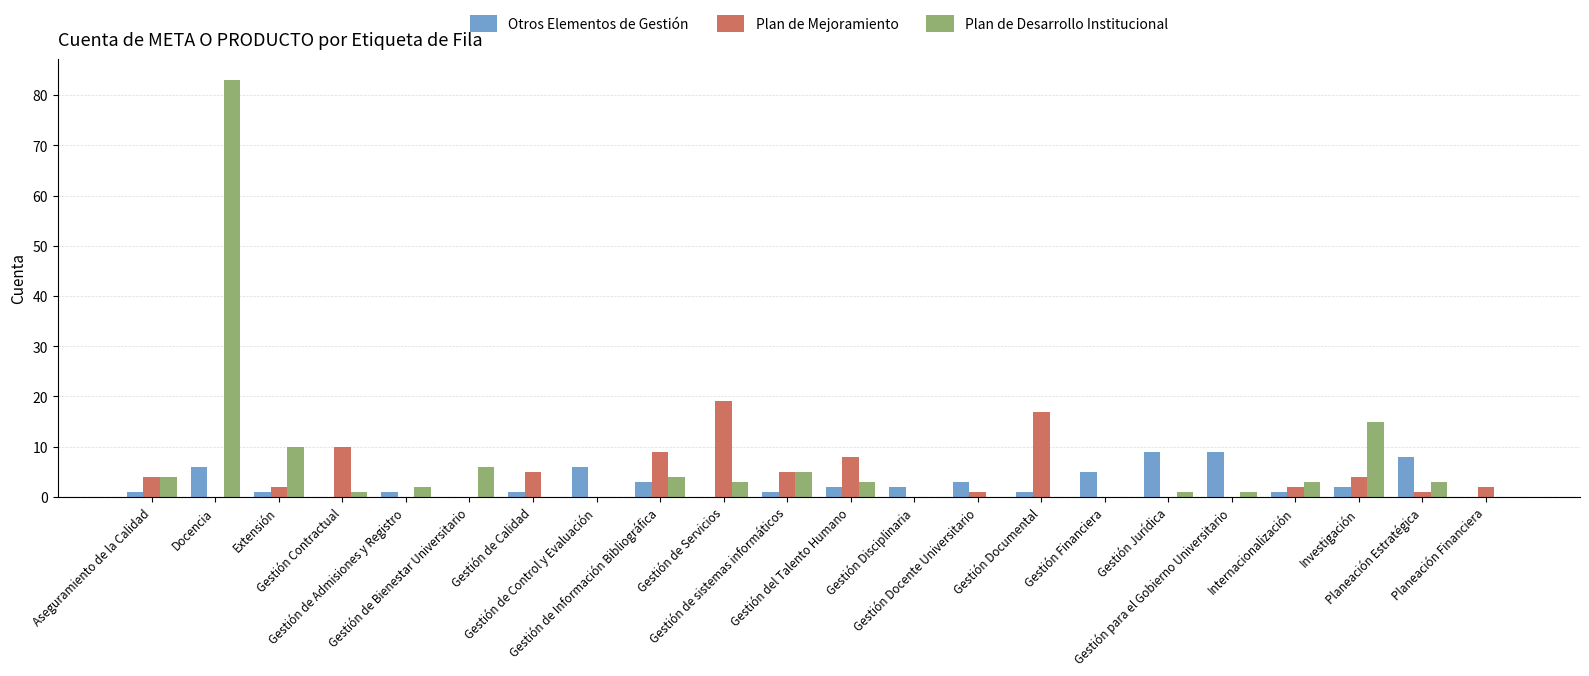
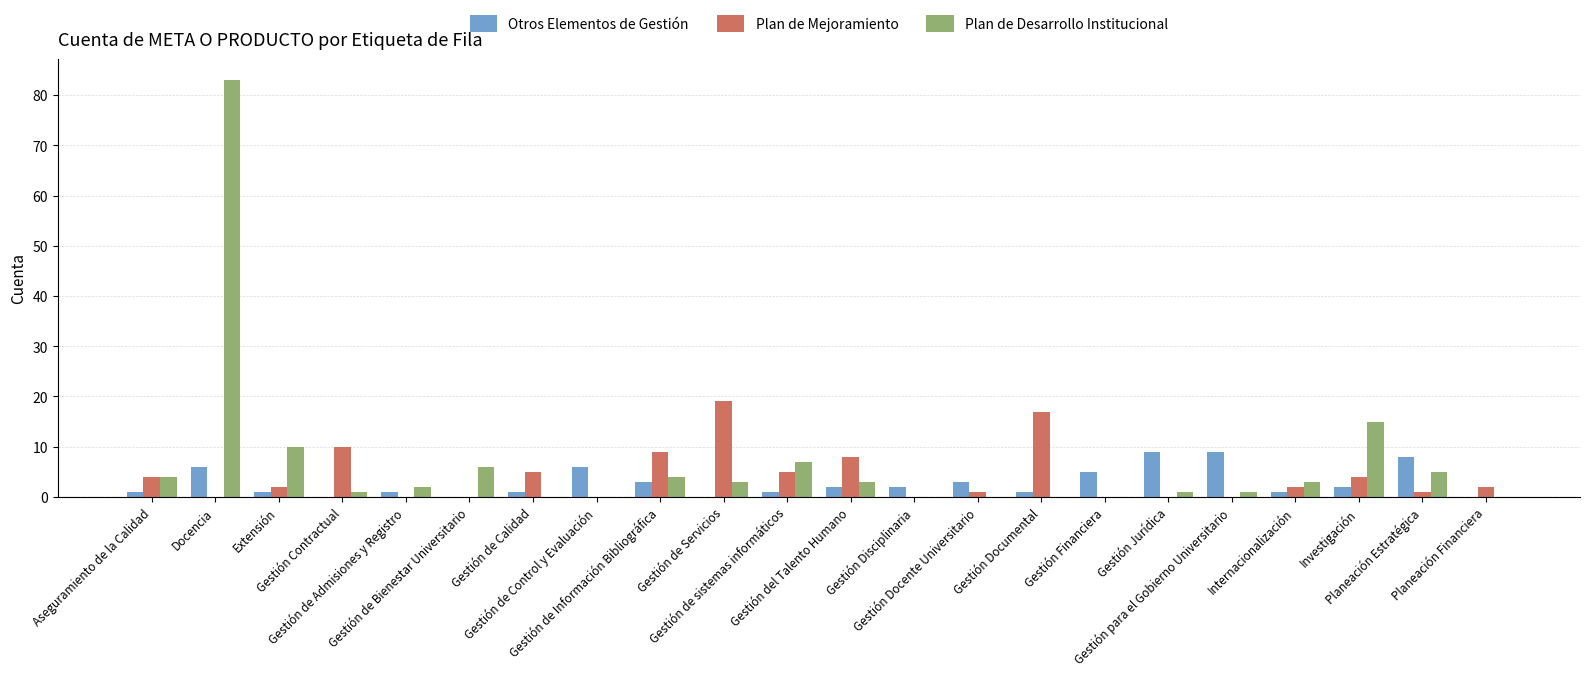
  {
    "Otros Elementos de Gestión": {
      "Aseguramiento de la Calidad": 1,
      "Docencia": 6,
      "Extensión": 1,
      "Gestión Contractual": 0,
      "Gestión de Admisiones y Registro": 1,
      "Gestión de Bienestar Universitario": 0,
      "Gestión de Calidad": 1,
      "Gestión de Control y Evaluación": 6,
      "Gestión de Información Bibliográfica": 3,
      "Gestión de Servicios": 0,
      "Gestión de sistemas informáticos": 1,
      "Gestión del Talento Humano": 2,
      "Gestión Disciplinaria": 2,
      "Gestión Docente Universitario": 3,
      "Gestión Documental": 1,
      "Gestión Financiera": 5,
      "Gestión Jurídica": 9,
      "Gestión para el Gobierno Universitario": 9,
      "Internacionalización": 1,
      "Investigación": 2,
      "Planeación Estratégica": 8,
      "Planeación Financiera": 0
    },
    "Plan de Mejoramiento": {
      "Aseguramiento de la Calidad": 4,
      "Docencia": 0,
      "Extensión": 2,
      "Gestión Contractual": 10,
      "Gestión de Admisiones y Registro": 0,
      "Gestión de Bienestar Universitario": 0,
      "Gestión de Calidad": 5,
      "Gestión de Control y Evaluación": 0,
      "Gestión de Información Bibliográfica": 9,
      "Gestión de Servicios": 19,
      "Gestión de sistemas informáticos": 5,
      "Gestión del Talento Humano": 8,
      "Gestión Disciplinaria": 0,
      "Gestión Docente Universitario": 1,
      "Gestión Documental": 17,
      "Gestión Financiera": 0,
      "Gestión Jurídica": 0,
      "Gestión para el Gobierno Universitario": 0,
      "Internacionalización": 2,
      "Investigación": 4,
      "Planeación Estratégica": 1,
      "Planeación Financiera": 2
    },
    "Plan de Desarrollo Institucional": {
      "Aseguramiento de la Calidad": 4,
      "Docencia": 83,
      "Extensión": 10,
      "Gestión Contractual": 1,
      "Gestión de Admisiones y Registro": 2,
      "Gestión de Bienestar Universitario": 6,
      "Gestión de Calidad": 0,
      "Gestión de Control y Evaluación": 0,
      "Gestión de Información Bibliográfica": 4,
      "Gestión de Servicios": 3,
-     "Gestión de sistemas informáticos": 5,
+     "Gestión de sistemas informáticos": 7,
      "Gestión del Talento Humano": 3,
      "Gestión Disciplinaria": 0,
      "Gestión Docente Universitario": 0,
      "Gestión Documental": 0,
      "Gestión Financiera": 0,
      "Gestión Jurídica": 1,
      "Gestión para el Gobierno Universitario": 1,
      "Internacionalización": 3,
      "Investigación": 15,
-     "Planeación Estratégica": 3,
+     "Planeación Estratégica": 5,
      "Planeación Financiera": 0
    }
  }
